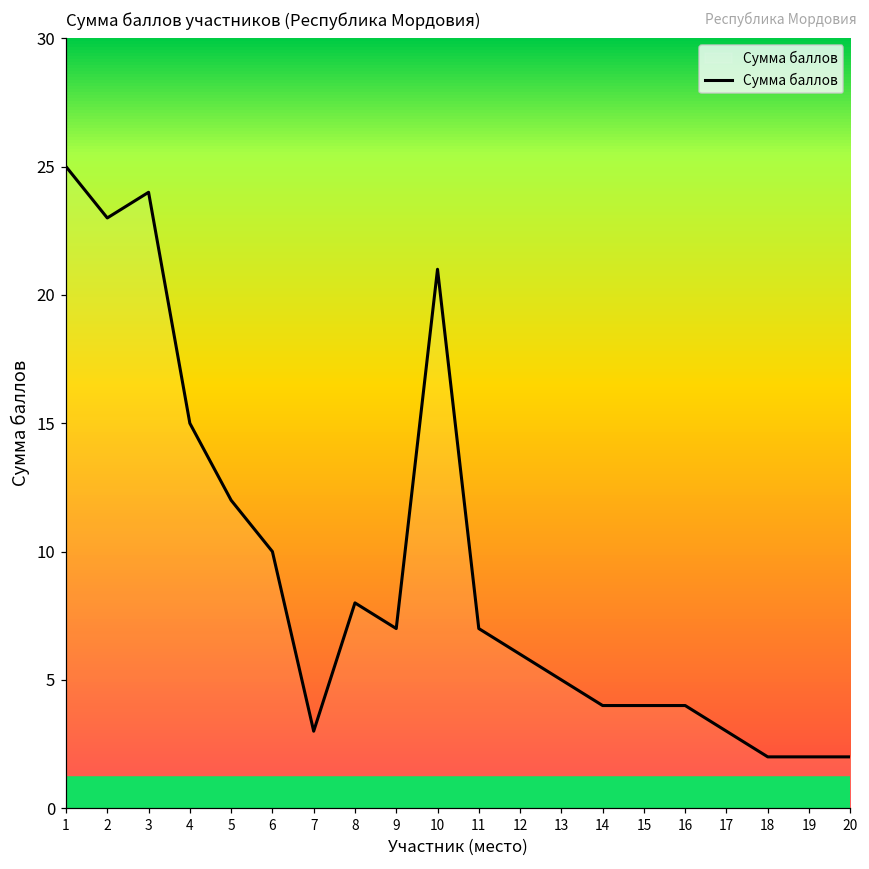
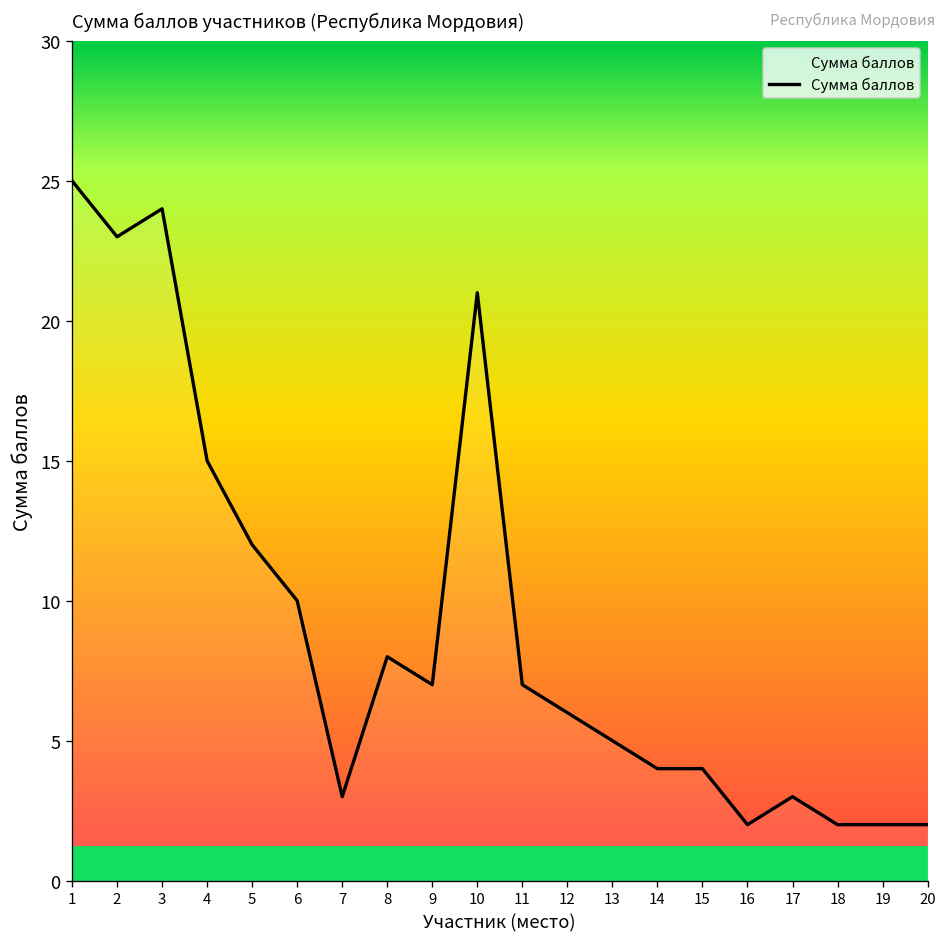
  {
    "1": 25,
    "2": 23,
    "3": 24,
    "4": 15,
    "5": 12,
    "6": 10,
    "7": 3,
    "8": 8,
    "9": 7,
    "10": 21,
    "11": 7,
    "12": 6,
    "13": 5,
    "14": 4,
    "15": 4,
-   "16": 4,
+   "16": 2,
    "17": 3,
    "18": 2,
    "19": 2,
    "20": 2
  }
